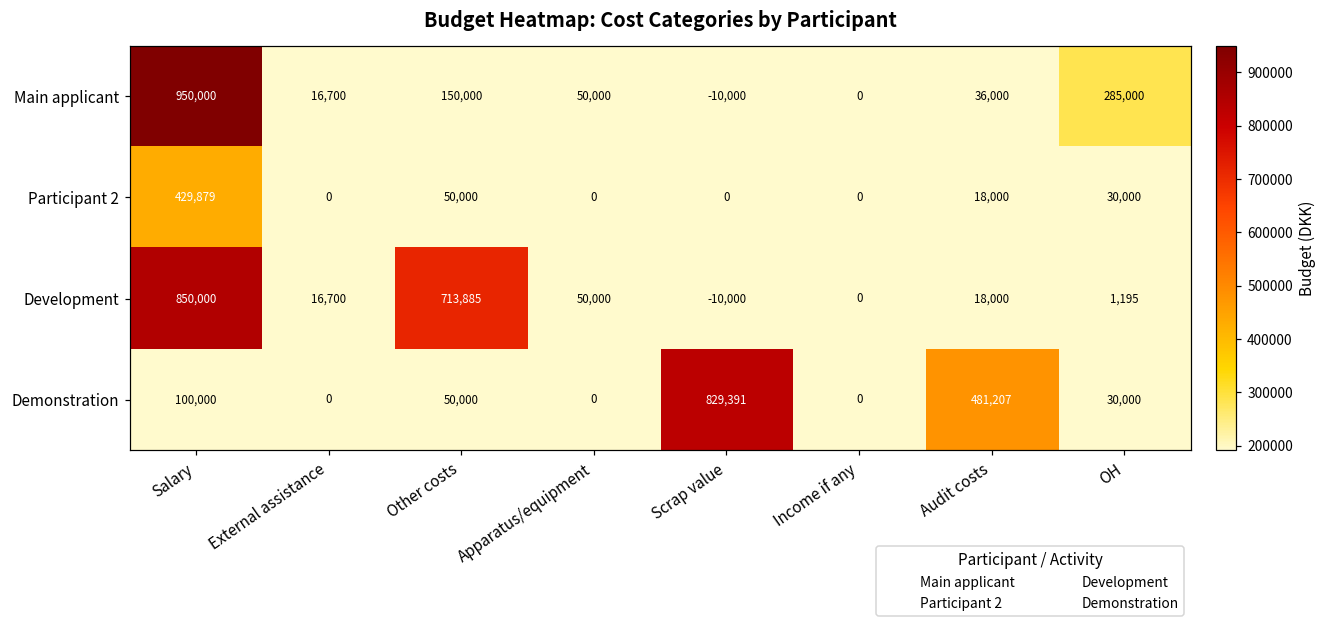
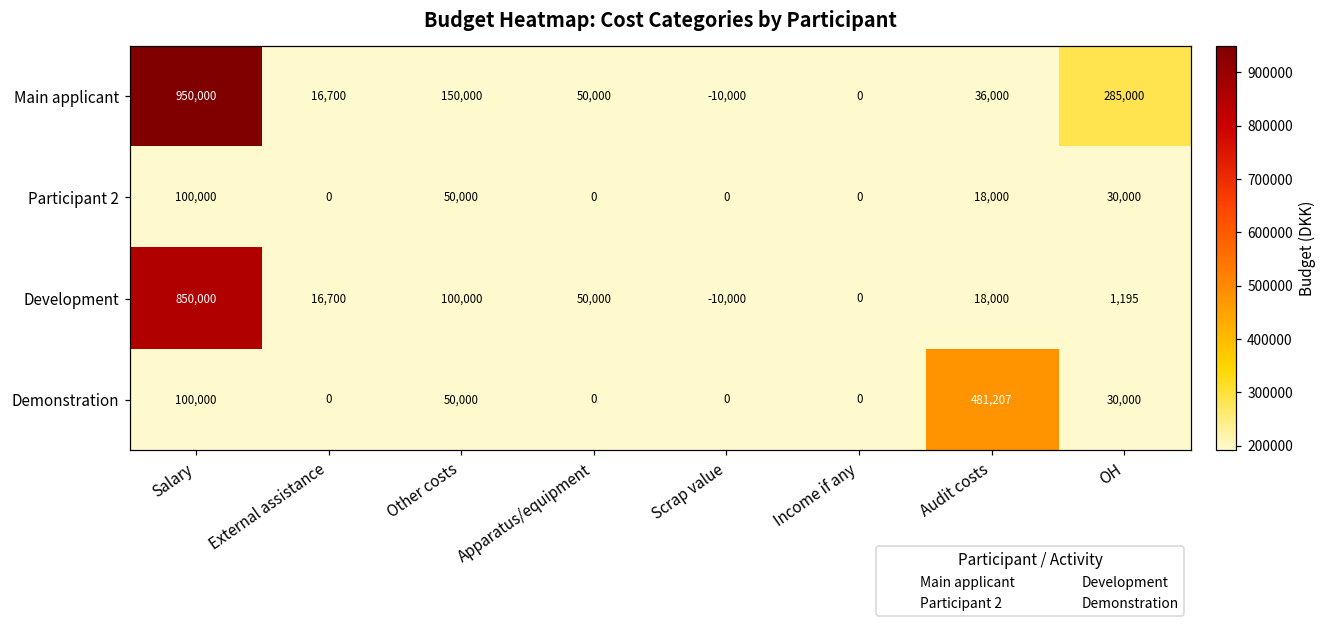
  {
    "Participant 2": {
-     "Salary": "429,879"
+     "Salary": "100,000"
    },
    "Development": {
-     "Other costs": "713,885"
+     "Other costs": "100,000"
    },
    "Demonstration": {
-     "Scrap value": "829,391"
+     "Scrap value": "0"
    }
  }
